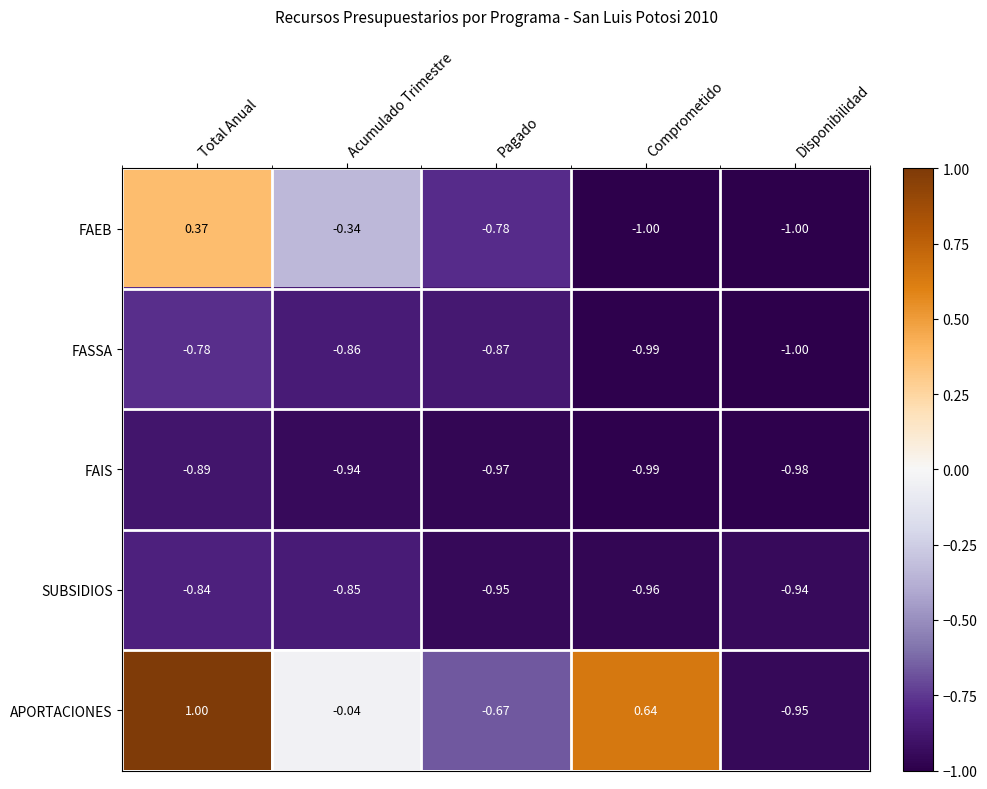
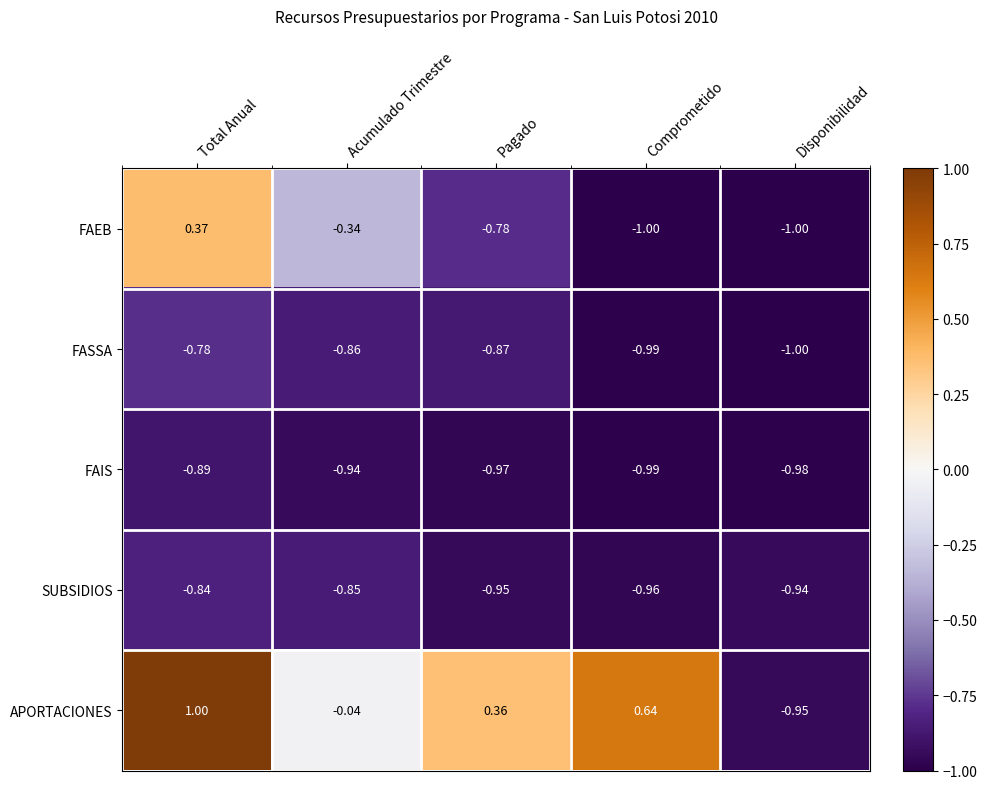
  {
    "FAEB": {
      "Total Anual": 0.37,
      "Acumulado Trimestre": -0.34,
      "Pagado": -0.78,
      "Comprometido": -1.00,
      "Disponibilidad": -1.00
    },
    "FASSA": {
      "Total Anual": -0.78,
      "Acumulado Trimestre": -0.86,
      "Pagado": -0.87,
      "Comprometido": -0.99,
      "Disponibilidad": -1.00
    },
    "FAIS": {
      "Total Anual": -0.89,
      "Acumulado Trimestre": -0.94,
      "Pagado": -0.97,
      "Comprometido": -0.99,
      "Disponibilidad": -0.98
    },
    "SUBSIDIOS": {
      "Total Anual": -0.84,
      "Acumulado Trimestre": -0.85,
      "Pagado": -0.95,
      "Comprometido": -0.96,
      "Disponibilidad": -0.94
    },
    "APORTACIONES": {
      "Total Anual": 1.00,
      "Acumulado Trimestre": -0.04,
-     "Pagado": -0.67,
+     "Pagado": 0.36,
      "Comprometido": 0.64,
      "Disponibilidad": -0.95
    }
  }
